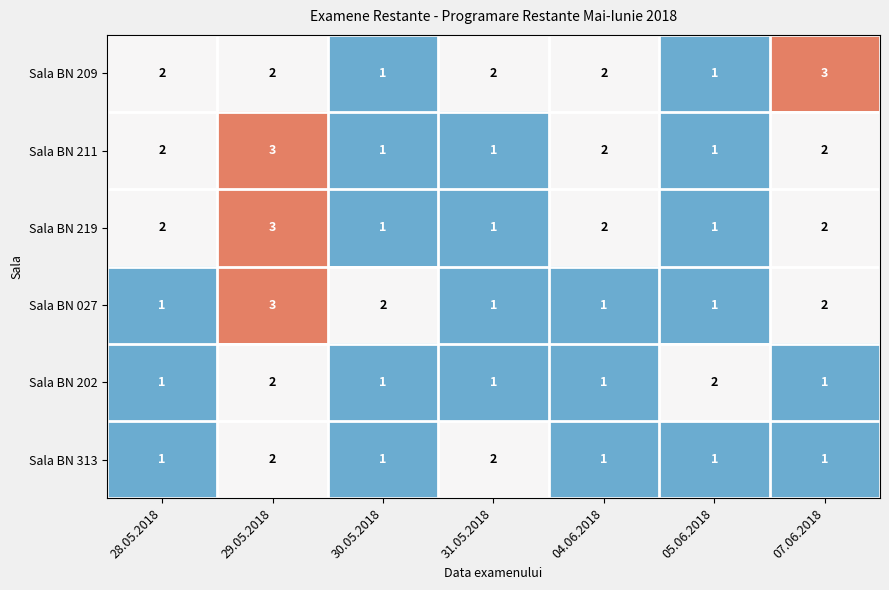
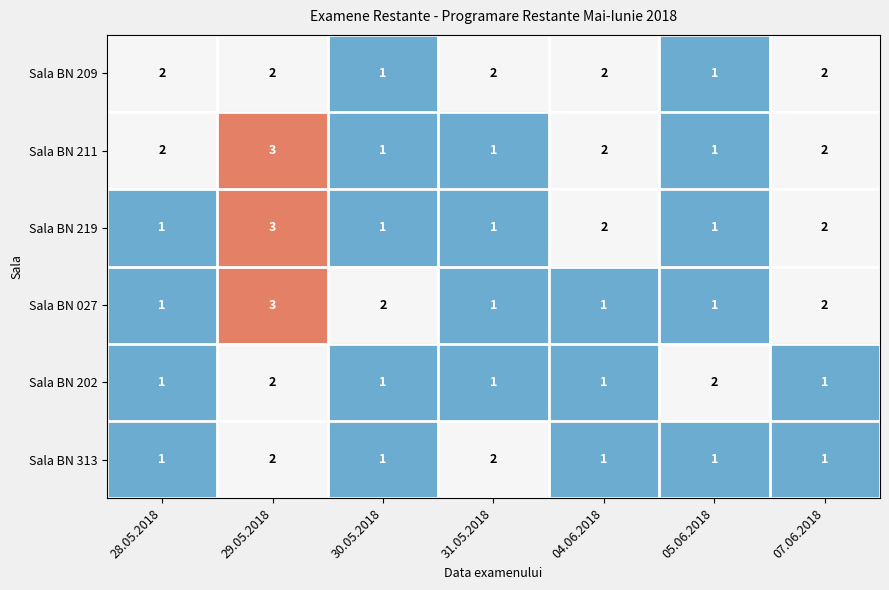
  {
    "Sala BN 209": {
      "28.05.2018": 2,
      "29.05.2018": 2,
      "30.05.2018": 1,
      "31.05.2018": 2,
      "04.06.2018": 2,
      "05.06.2018": 1,
-     "07.06.2018": 3
+     "07.06.2018": 2
    },
    "Sala BN 211": {
      "28.05.2018": 2,
      "29.05.2018": 3,
      "30.05.2018": 1,
      "31.05.2018": 1,
      "04.06.2018": 2,
      "05.06.2018": 1,
      "07.06.2018": 2
    },
    "Sala BN 219": {
-     "28.05.2018": 2,
+     "28.05.2018": 1,
      "29.05.2018": 3,
      "30.05.2018": 1,
      "31.05.2018": 1,
      "04.06.2018": 2,
      "05.06.2018": 1,
      "07.06.2018": 2
    },
    "Sala BN 027": {
      "28.05.2018": 1,
      "29.05.2018": 3,
      "30.05.2018": 2,
      "31.05.2018": 1,
      "04.06.2018": 1,
      "05.06.2018": 1,
      "07.06.2018": 2
    },
    "Sala BN 202": {
      "28.05.2018": 1,
      "29.05.2018": 2,
      "30.05.2018": 1,
      "31.05.2018": 1,
      "04.06.2018": 1,
      "05.06.2018": 2,
      "07.06.2018": 1
    },
    "Sala BN 313": {
      "28.05.2018": 1,
      "29.05.2018": 2,
      "30.05.2018": 1,
      "31.05.2018": 2,
      "04.06.2018": 1,
      "05.06.2018": 1,
      "07.06.2018": 1
    }
  }
